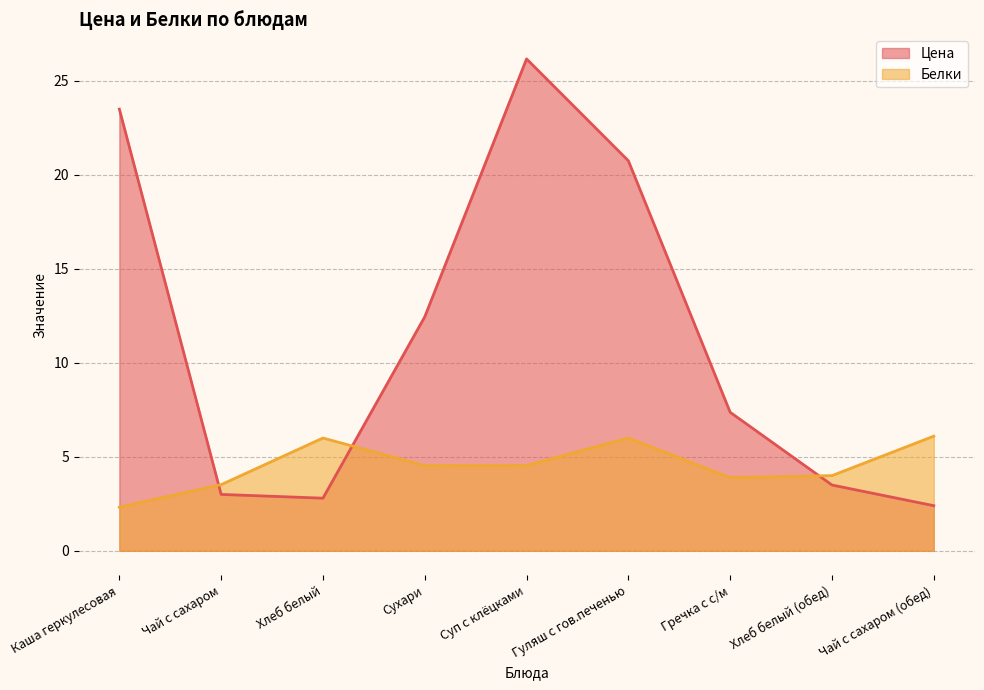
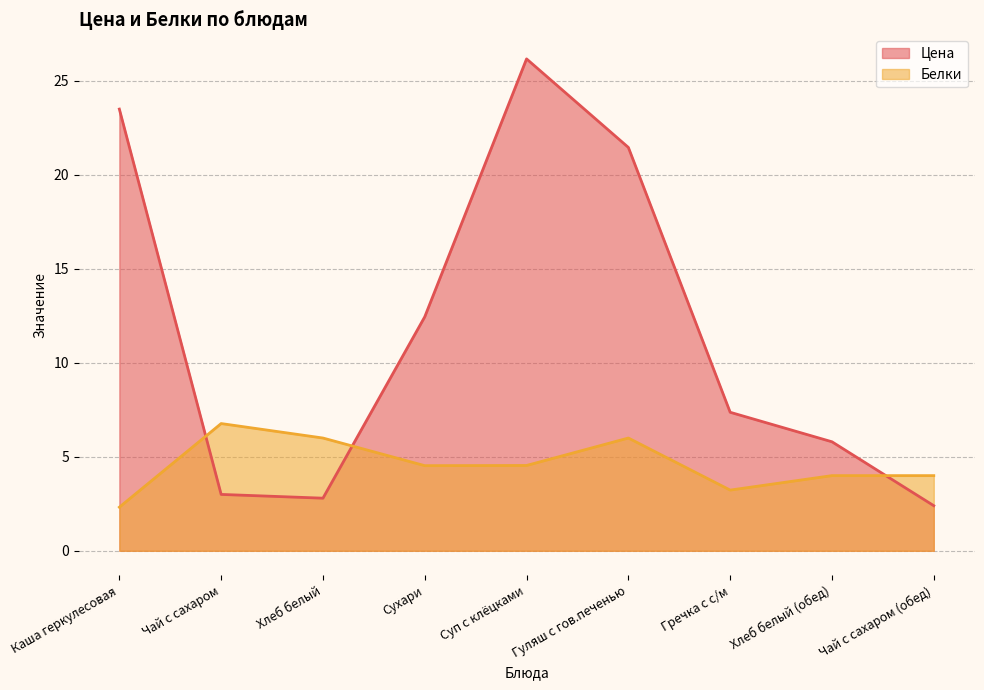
  {
    "Цена": {
      "Каша геркулесовая": 23.5,
      "Чай с сахаром": 3.0,
      "Хлеб белый": 2.8,
      "Сухари": 12.5,
      "Суп с клёцками": 26.2,
-     "Гуляш с гов.печенью": 20.8,
+     "Гуляш с гов.печенью": 21.5,
      "Гречка с с/м": 7.4,
-     "Хлеб белый (обед)": 3.5,
+     "Хлеб белый (обед)": 5.8,
      "Чай с сахаром (обед)": 2.4
    },
    "Белки": {
      "Каша геркулесовая": 2.3,
-     "Чай с сахаром": 3.5,
+     "Чай с сахаром": 6.8,
      "Хлеб белый": 6.0,
      "Сухари": 4.5,
      "Суп с клёцками": 4.5,
      "Гуляш с гов.печенью": 6.0,
-     "Гречка с с/м": 3.9,
+     "Гречка с с/м": 3.2,
      "Хлеб белый (обед)": 4.0,
-     "Чай с сахаром (обед)": 6.1
+     "Чай с сахаром (обед)": 4.0
    }
  }
